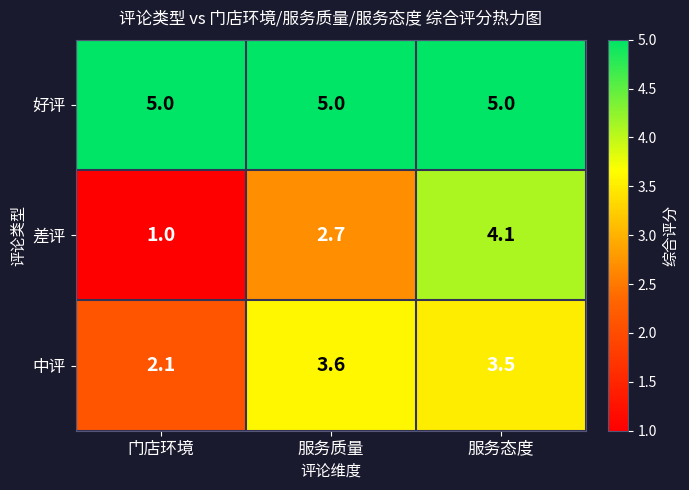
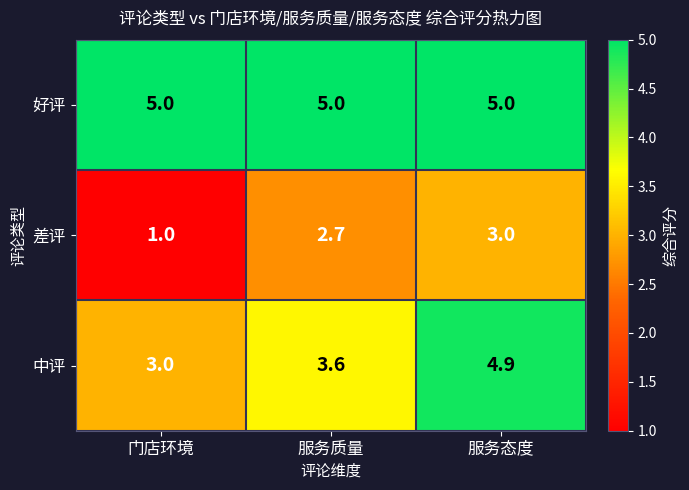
  {
    "好评": {
      "门店环境": 5.0,
      "服务质量": 5.0,
      "服务态度": 5.0
    },
    "差评": {
      "门店环境": 1.0,
      "服务质量": 2.7,
-     "服务态度": 4.1
+     "服务态度": 3.0
    },
    "中评": {
-     "门店环境": 2.1,
+     "门店环境": 3.0,
      "服务质量": 3.6,
-     "服务态度": 3.5
+     "服务态度": 4.9
    }
  }
